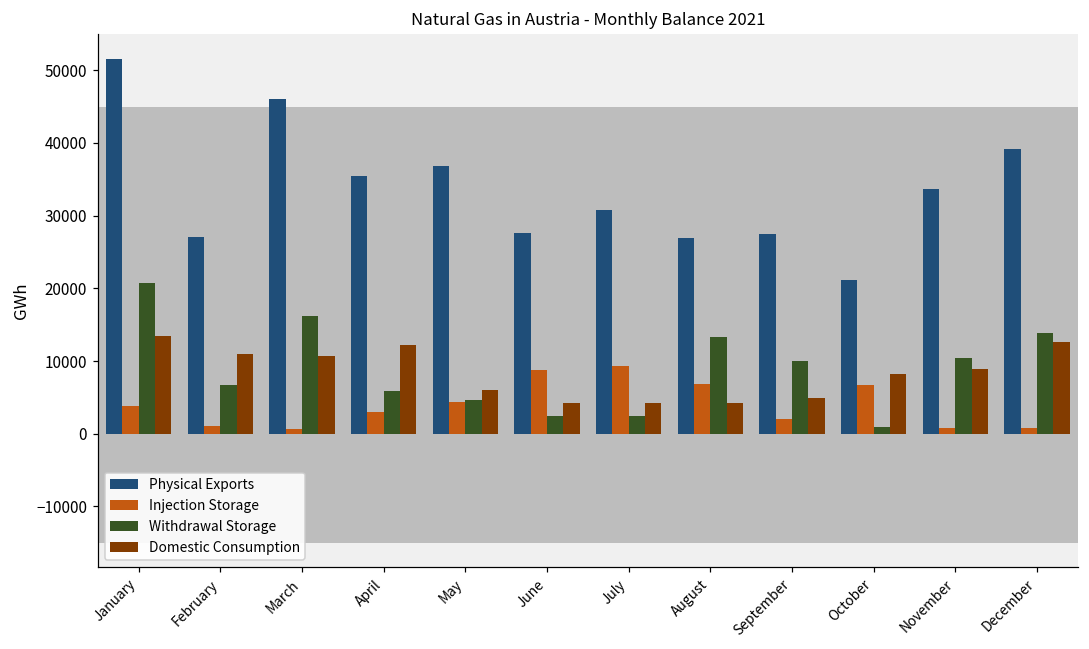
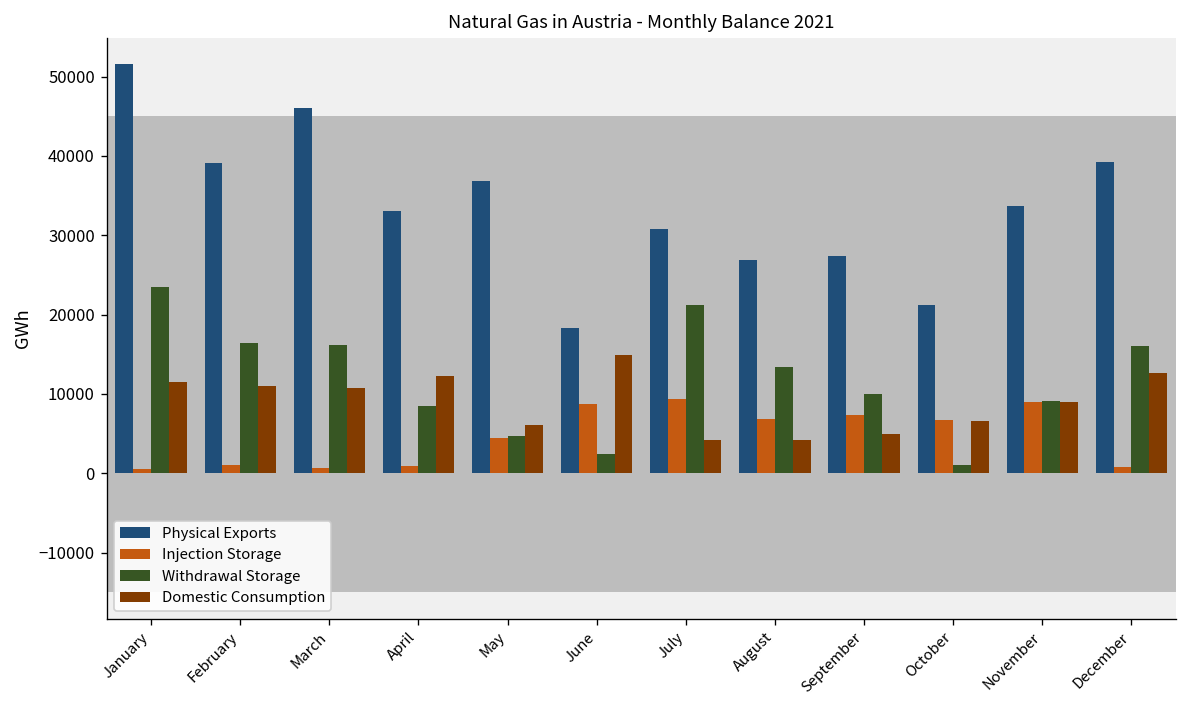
  {
    "Physical Exports": {
      "January": 52000,
-     "February": 27000,
+     "February": 39000,
      "March": 46000,
-     "April": 35000,
+     "April": 33000,
      "May": 37000,
-     "June": 28000,
+     "June": 18000,
      "July": 31000,
      "August": 27000,
      "September": 27000,
      "October": 21000,
      "November": 34000,
      "December": 39000
    },
    "Injection Storage": {
-     "January": 4000,
+     "January": 1000,
      "February": 1000,
      "March": 1000,
-     "April": 3000,
+     "April": 1000,
      "May": 4000,
      "June": 9000,
      "July": 9000,
      "August": 7000,
-     "September": 2000,
+     "September": 7000,
      "October": 7000,
-     "November": 1000,
+     "November": 9000,
      "December": 1000
    },
    "Withdrawal Storage": {
-     "January": 21000,
-     "February": 7000,
+     "January": 23000,
+     "February": 16000,
      "March": 16000,
-     "April": 6000,
+     "April": 9000,
      "May": 5000,
      "June": 2000,
-     "July": 2000,
+     "July": 21000,
      "August": 13000,
      "September": 10000,
      "October": 1000,
-     "November": 10000,
-     "December": 14000
+     "November": 9000,
+     "December": 16000
    },
    "Domestic Consumption": {
-     "January": 13000,
+     "January": 11000,
      "February": 11000,
      "March": 11000,
      "April": 12000,
      "May": 6000,
-     "June": 4000,
+     "June": 15000,
      "July": 4000,
      "August": 4000,
      "September": 5000,
-     "October": 8000,
+     "October": 7000,
      "November": 9000,
      "December": 13000
    }
  }
